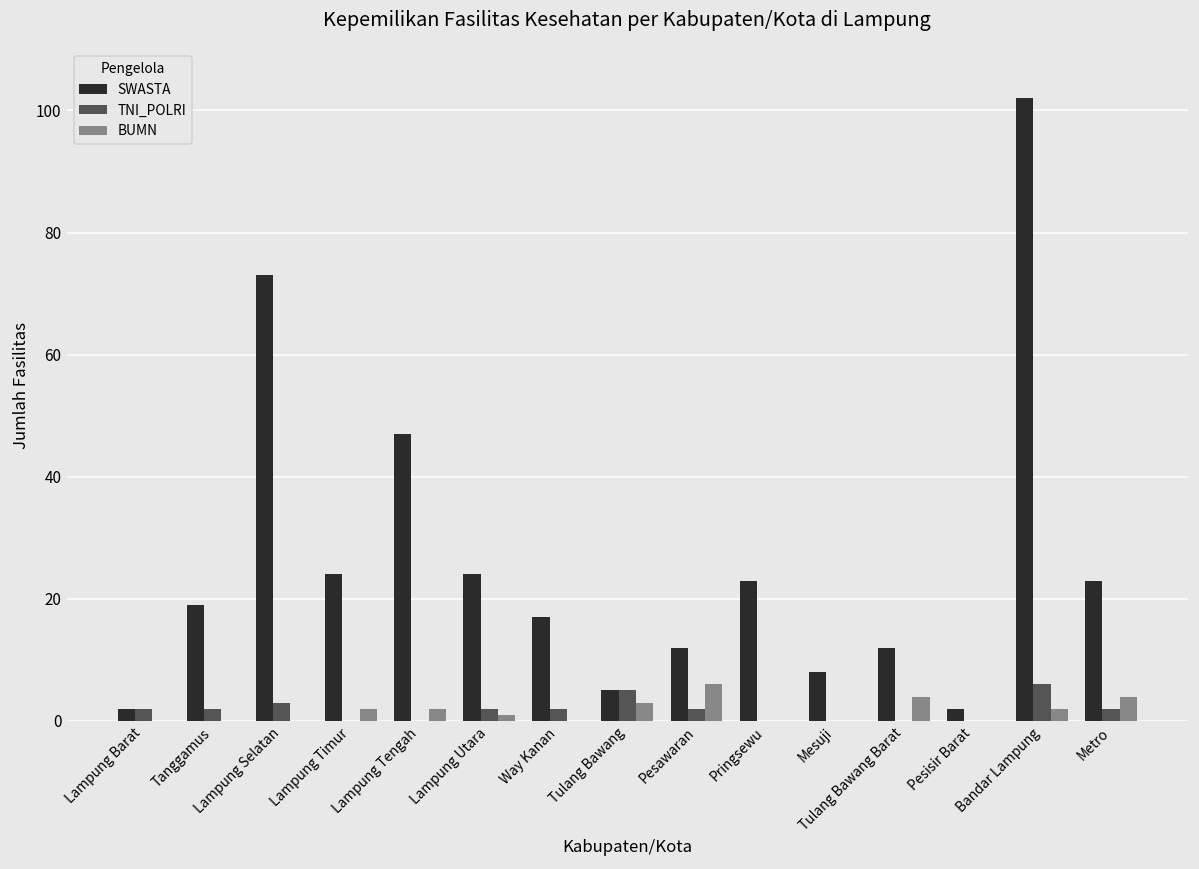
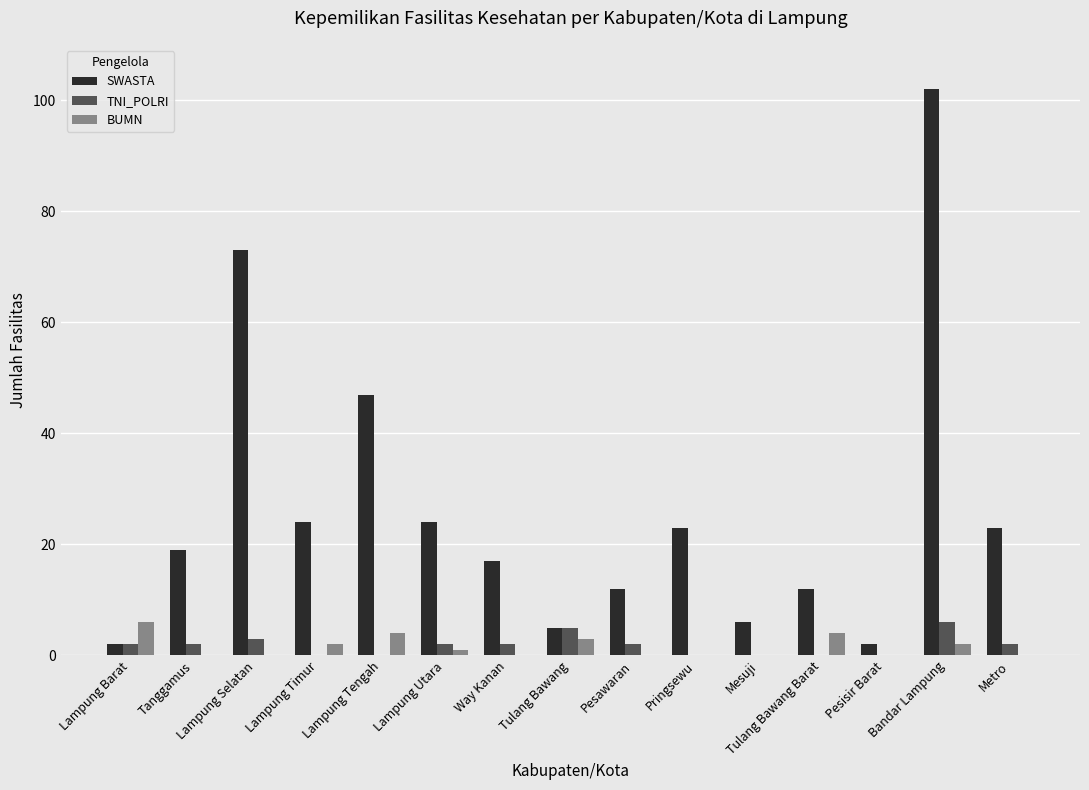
  {
    "SWASTA": {
      "Lampung Barat": 2,
      "Tanggamus": 19,
      "Lampung Selatan": 73,
      "Lampung Timur": 24,
      "Lampung Tengah": 47,
      "Lampung Utara": 24,
      "Way Kanan": 17,
      "Tulang Bawang": 5,
      "Pesawaran": 12,
      "Pringsewu": 23,
-     "Mesuji": 8,
+     "Mesuji": 6,
      "Tulang Bawang Barat": 12,
      "Pesisir Barat": 2,
      "Bandar Lampung": 102,
      "Metro": 23
    },
    "TNI_POLRI": {
      "Lampung Barat": 2,
      "Tanggamus": 2,
      "Lampung Selatan": 3,
      "Lampung Timur": 0,
      "Lampung Tengah": 0,
      "Lampung Utara": 2,
      "Way Kanan": 2,
      "Tulang Bawang": 5,
      "Pesawaran": 2,
      "Pringsewu": 0,
      "Mesuji": 0,
      "Tulang Bawang Barat": 0,
      "Pesisir Barat": 0,
      "Bandar Lampung": 6,
      "Metro": 2
    },
    "BUMN": {
-     "Lampung Barat": 0,
+     "Lampung Barat": 6,
      "Tanggamus": 0,
      "Lampung Selatan": 0,
      "Lampung Timur": 2,
-     "Lampung Tengah": 2,
+     "Lampung Tengah": 4,
      "Lampung Utara": 1,
      "Way Kanan": 0,
      "Tulang Bawang": 3,
-     "Pesawaran": 6,
+     "Pesawaran": 0,
      "Pringsewu": 0,
      "Mesuji": 0,
      "Tulang Bawang Barat": 4,
      "Pesisir Barat": 0,
      "Bandar Lampung": 2,
-     "Metro": 4
+     "Metro": 0
    }
  }
